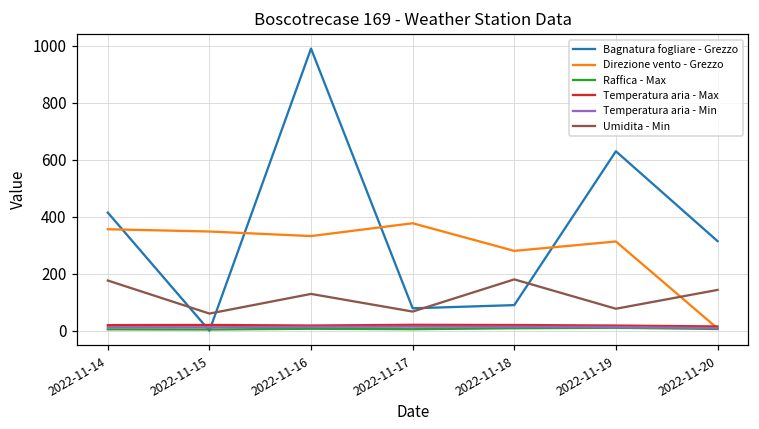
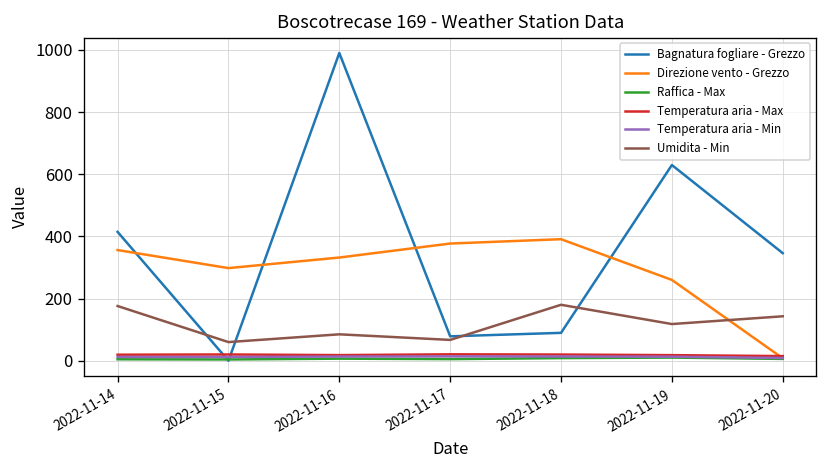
  {
    "Bagnatura fogliare - Grezzo": {
      "2022-11-14": 410,
      "2022-11-16": 990,
      "2022-11-17": 80,
      "2022-11-18": 90,
      "2022-11-19": 630,
-     "2022-11-20": 310
+     "2022-11-20": 350
    },
    "Direzione vento - Grezzo": {
      "2022-11-14": 360,
-     "2022-11-15": 350,
+     "2022-11-15": 300,
      "2022-11-16": 330,
      "2022-11-17": 380,
-     "2022-11-18": 280,
-     "2022-11-19": 310
+     "2022-11-18": 390,
+     "2022-11-19": 260
    },
    "Umidita - Min": {
      "2022-11-14": 180,
      "2022-11-15": 60,
-     "2022-11-16": 130,
+     "2022-11-16": 90,
      "2022-11-17": 70,
      "2022-11-18": 180,
-     "2022-11-19": 80,
+     "2022-11-19": 120,
      "2022-11-20": 140
    }
  }
